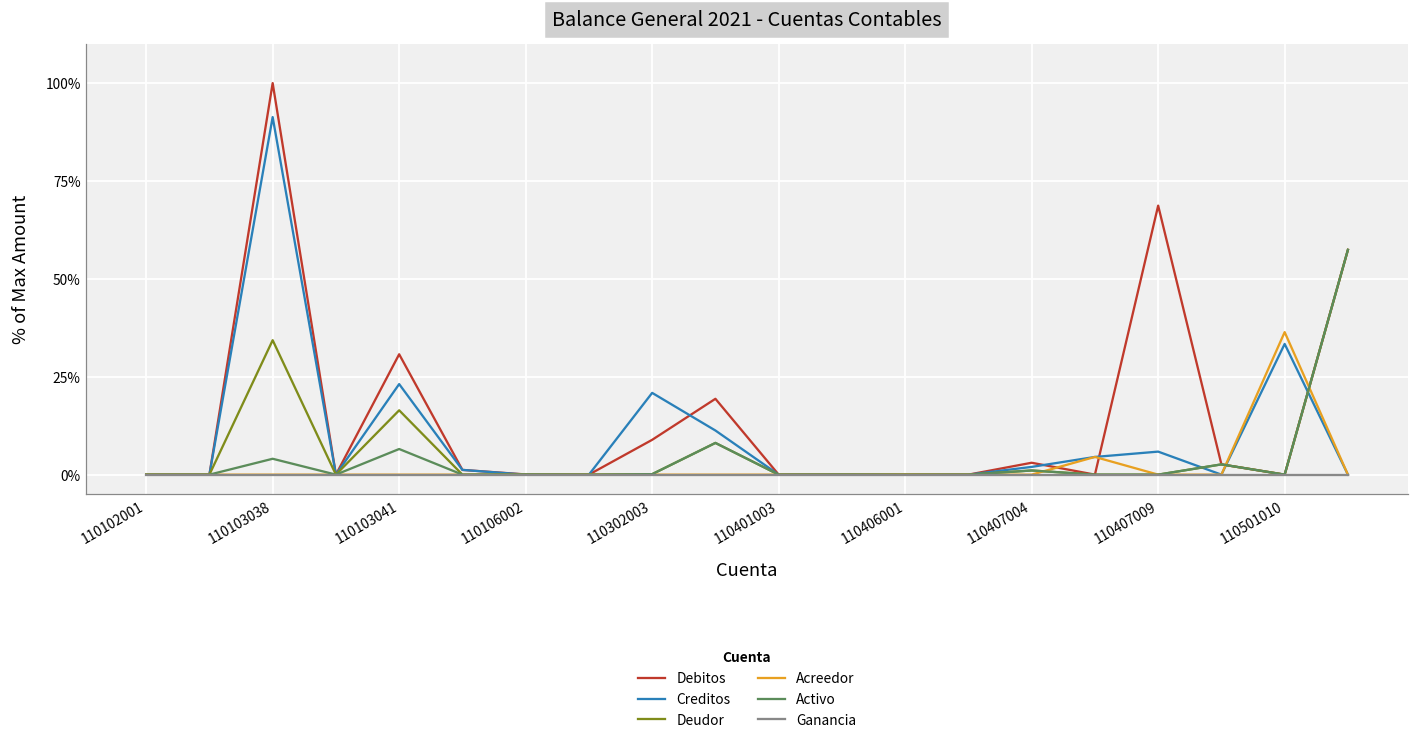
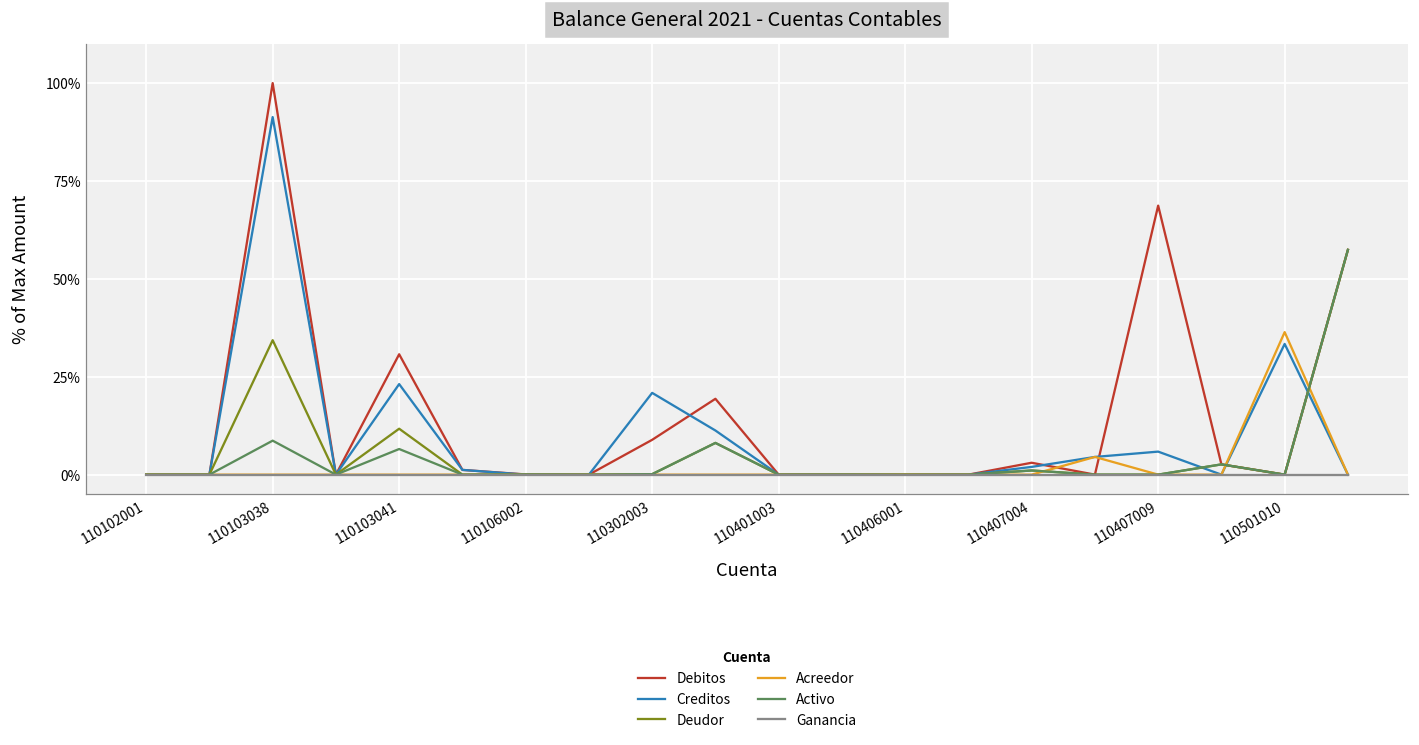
  {
    "Debitos": {
      "110103038": "100%",
      "110103041": "31%",
      "110302003": "9%",
      "110407004": "3%",
      "110407009": "69%"
    },
    "Creditos": {
      "110103038": "91%",
      "110103041": "23%",
      "110302003": "21%",
      "110407004": "2%",
      "110407009": "6%",
      "110501010": "33%"
    },
    "Deudor": {
      "110103038": "34%",
-     "110103041": "16%"
+     "110103041": "12%"
    },
    "Acreedor": {
      "110501010": "36%"
    },
    "Activo": {
-     "110103038": "4%",
+     "110103038": "9%",
      "110103041": "7%"
    }
  }
